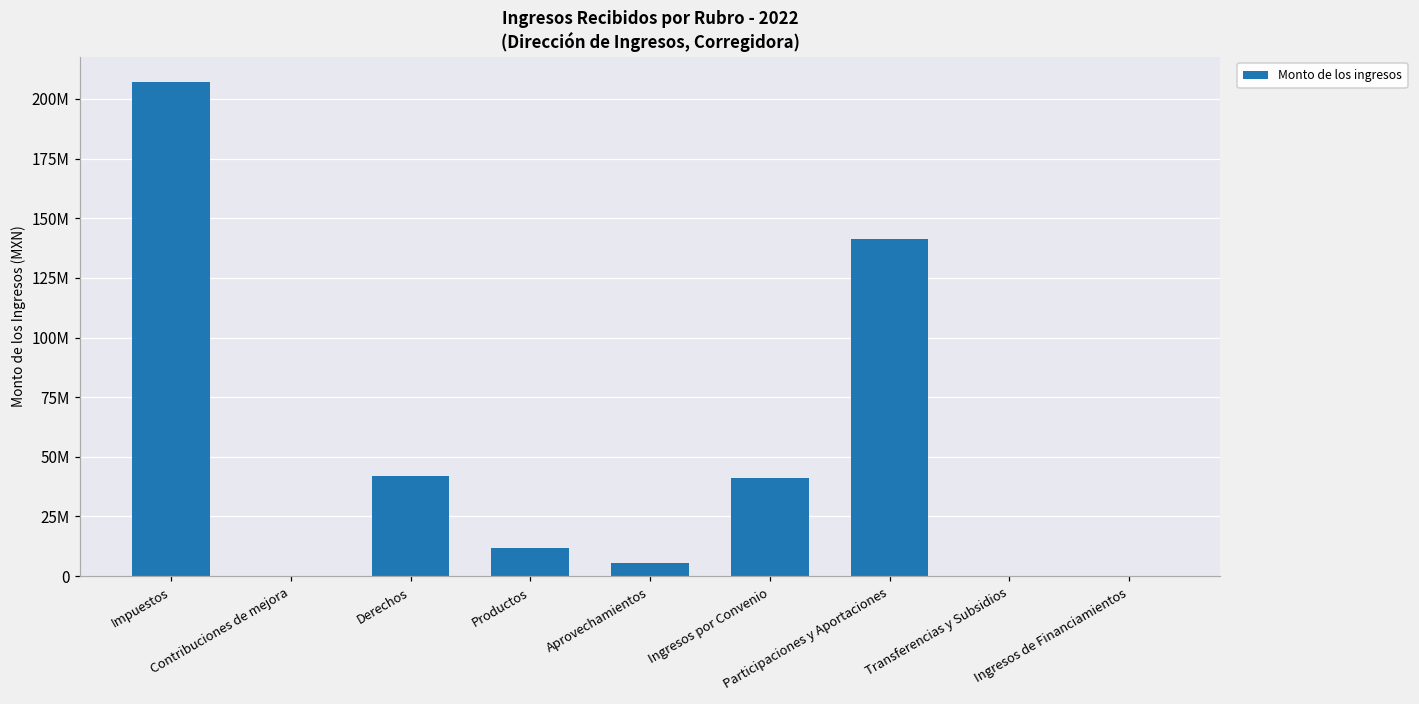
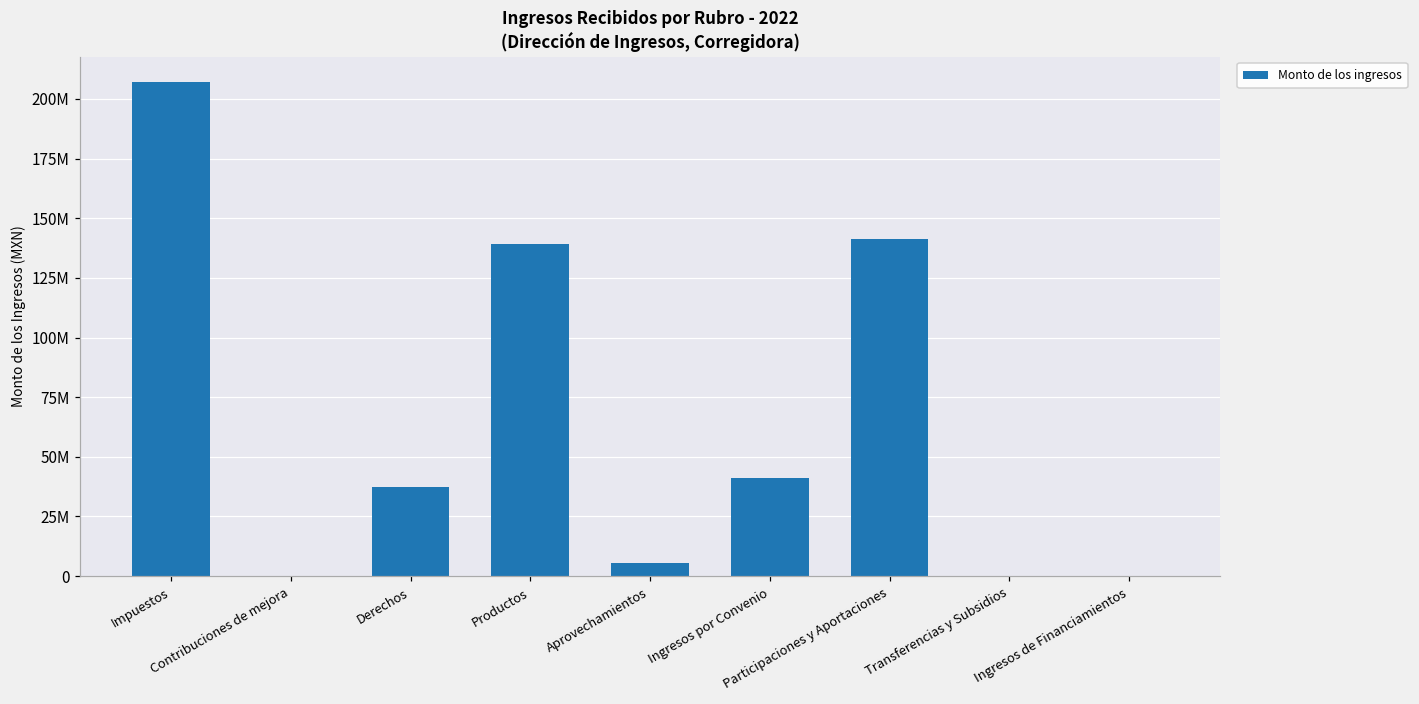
  {
    "Impuestos": 207000000,
    "Contribuciones de mejora": 0,
-   "Derechos": 42000000,
-   "Productos": 12000000,
+   "Derechos": 37000000,
+   "Productos": 139000000,
    "Aprovechamientos": 5000000,
    "Ingresos por Convenio": 41000000,
    "Participaciones y Aportaciones": 141000000,
    "Transferencias y Subsidios": 0,
    "Ingresos de Financiamientos": 0
  }
